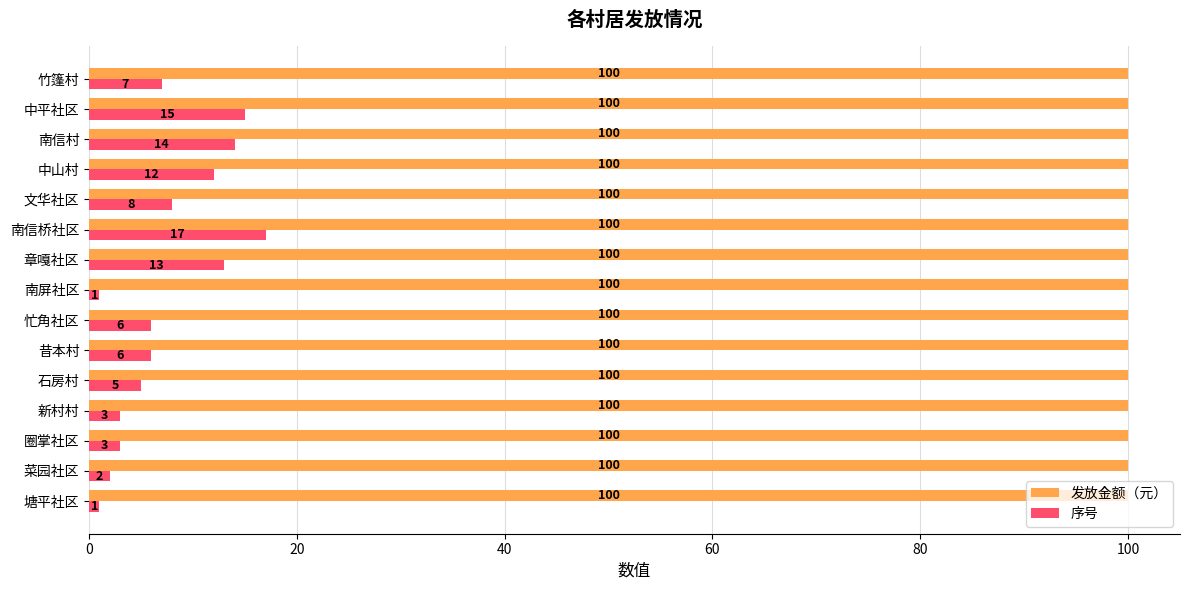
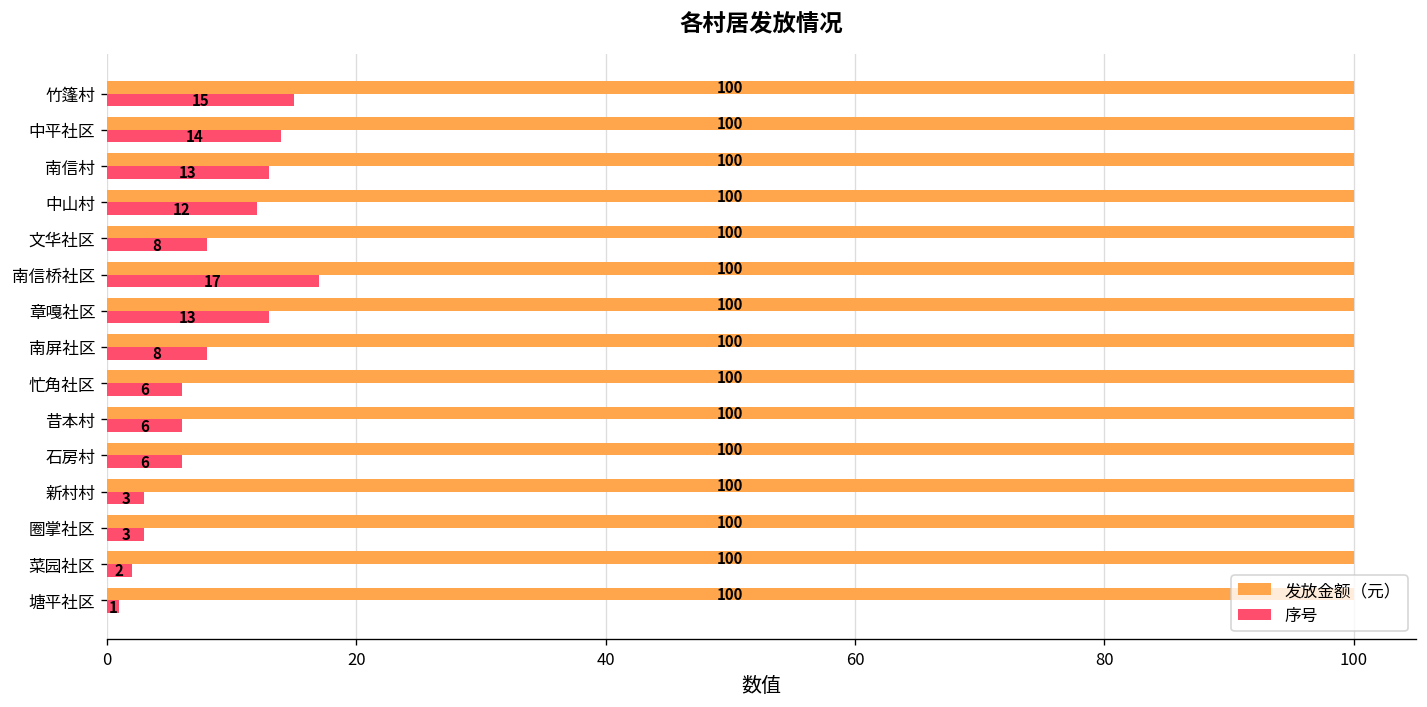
  {
    "发放金额（元）": {
      "竹篷村": 100,
      "中平社区": 100,
      "南信村": 100,
      "中山村": 100,
      "文华社区": 100,
      "南信桥社区": 100,
      "章嘎社区": 100,
      "南屏社区": 100,
      "忙角社区": 100,
      "昔本村": 100,
      "石房村": 100,
      "新村村": 100,
      "圈掌社区": 100,
      "菜园社区": 100
    },
    "序号": {
-     "竹篷村": 7,
-     "中平社区": 15,
-     "南信村": 14,
+     "竹篷村": 15,
+     "中平社区": 14,
+     "南信村": 13,
      "中山村": 12,
      "文华社区": 8,
      "南信桥社区": 17,
      "章嘎社区": 13,
-     "南屏社区": 1,
+     "南屏社区": 8,
      "忙角社区": 6,
      "昔本村": 6,
-     "石房村": 5,
+     "石房村": 6,
      "新村村": 3,
      "圈掌社区": 3,
      "菜园社区": 2,
      "塘平社区": 1
    }
  }
